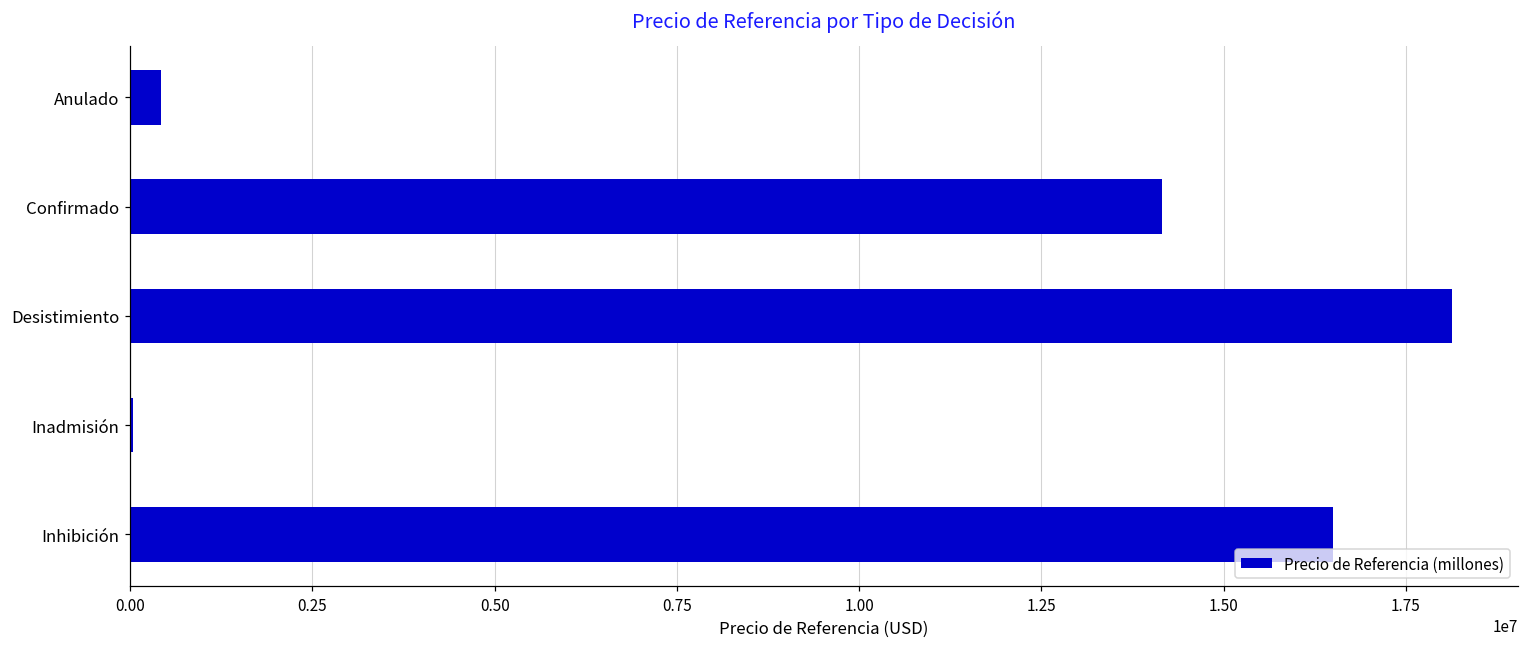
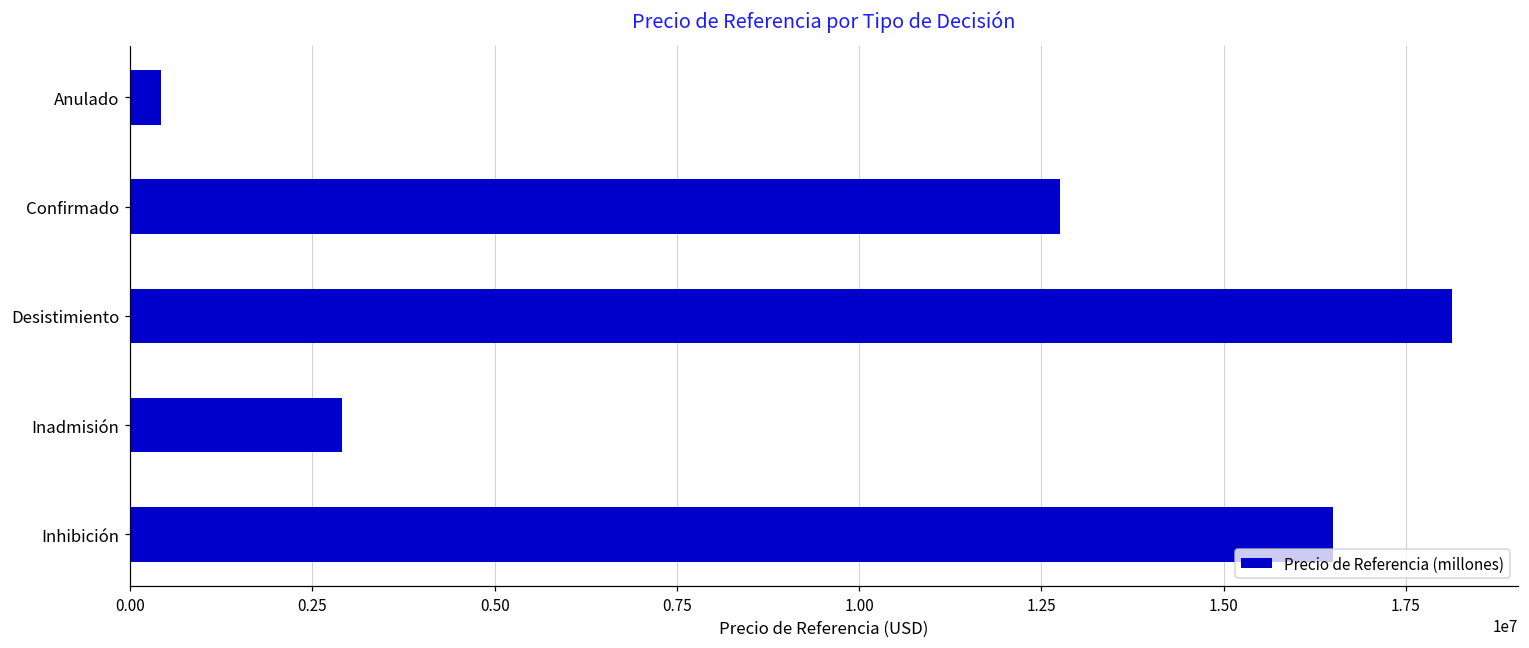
  {
    "Anulado": 400000,
-   "Confirmado": 14200000,
+   "Confirmado": 12800000,
    "Desistimiento": 18100000,
-   "Inadmisión": 0,
+   "Inadmisión": 2900000,
    "Inhibición": 16500000
  }
